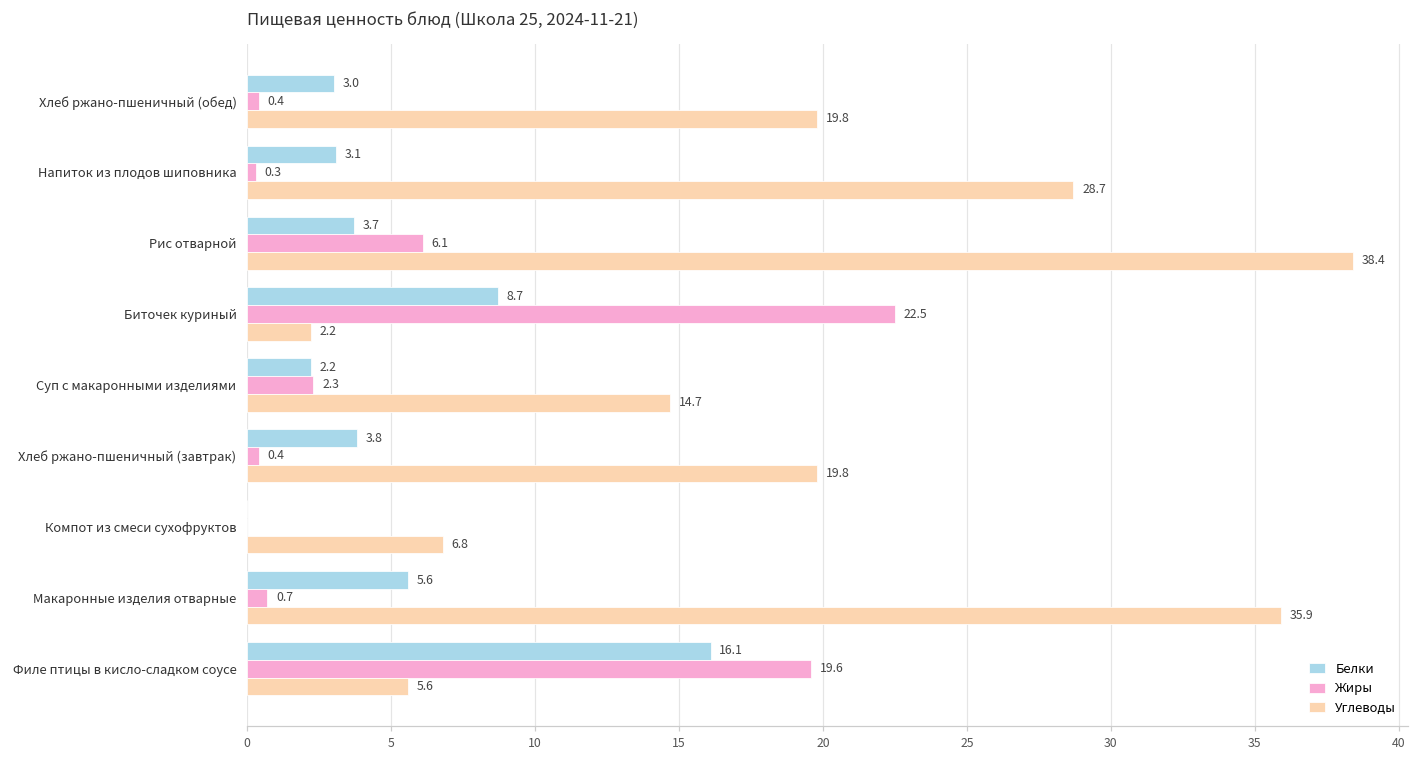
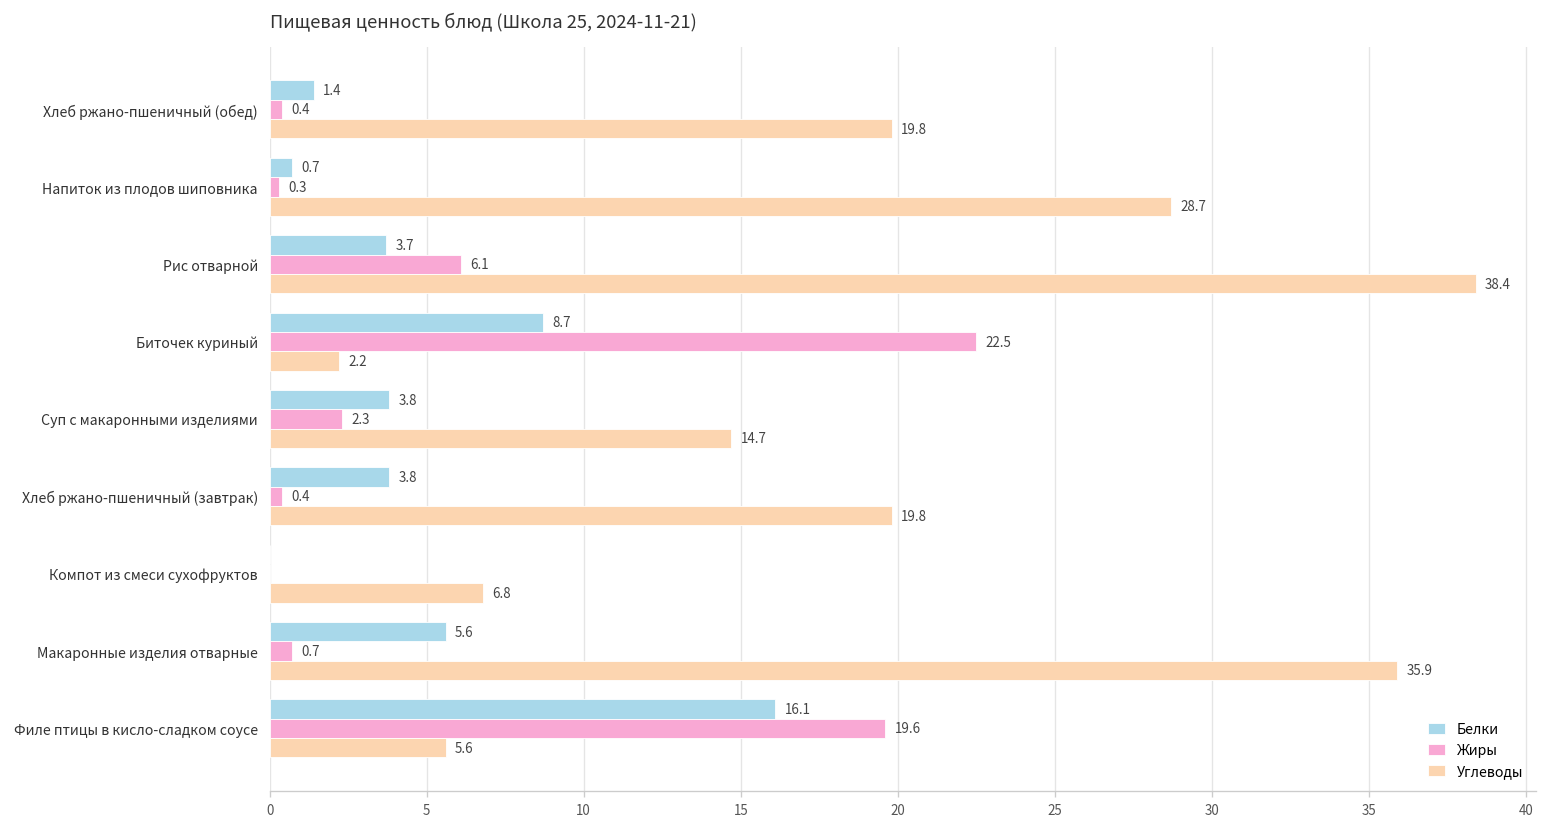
  {
    "Белки": {
-     "Хлеб ржано-пшеничный (обед)": 3.0,
-     "Напиток из плодов шиповника": 3.1,
+     "Хлеб ржано-пшеничный (обед)": 1.4,
+     "Напиток из плодов шиповника": 0.7,
      "Рис отварной": 3.7,
      "Биточек куриный": 8.7,
-     "Суп с макаронными изделиями": 2.2,
+     "Суп с макаронными изделиями": 3.8,
      "Хлеб ржано-пшеничный (завтрак)": 3.8,
      "Макаронные изделия отварные": 5.6,
      "Филе птицы в кисло-сладком соусе": 16.1
    }
  }
